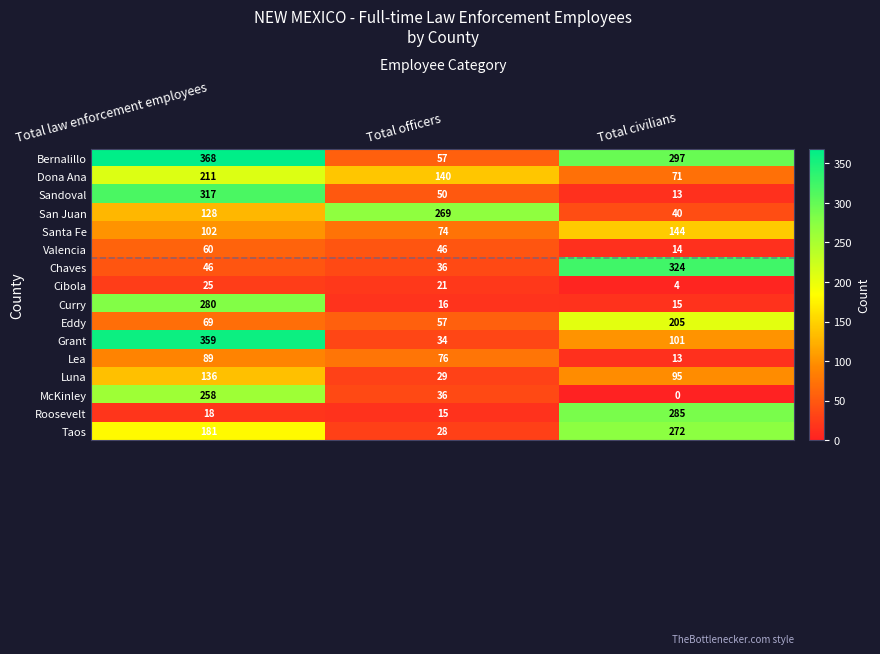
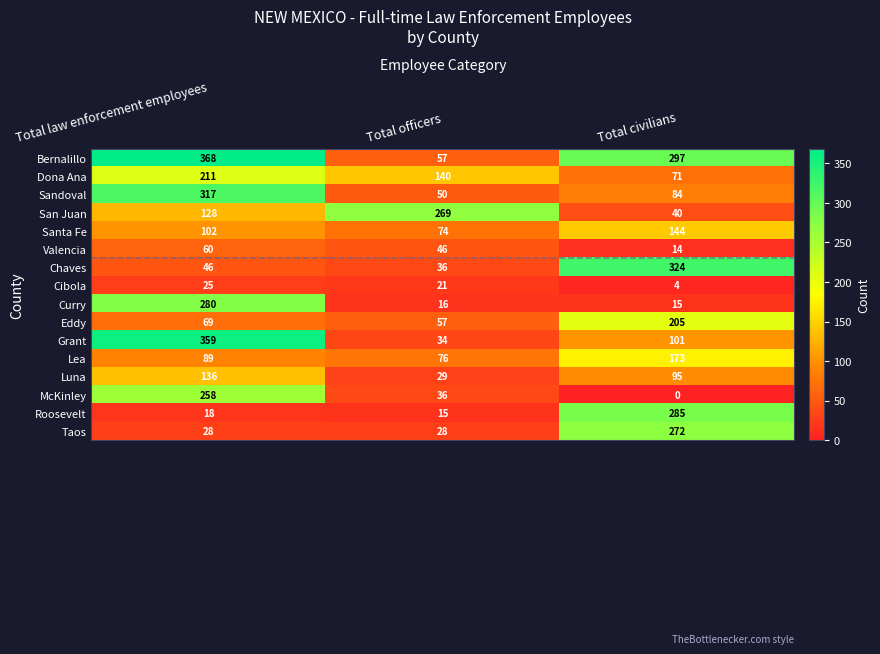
  {
    "Bernalillo": {
      "Total law enforcement employees": 368,
      "Total officers": 57,
      "Total civilians": 297
    },
    "Dona Ana": {
      "Total law enforcement employees": 211,
      "Total officers": 140,
      "Total civilians": 71
    },
    "Sandoval": {
      "Total law enforcement employees": 317,
      "Total officers": 50,
-     "Total civilians": 13
+     "Total civilians": 84
    },
    "San Juan": {
      "Total law enforcement employees": 128,
      "Total officers": 269,
      "Total civilians": 40
    },
    "Santa Fe": {
      "Total law enforcement employees": 102,
      "Total officers": 74,
      "Total civilians": 144
    },
    "Valencia": {
      "Total law enforcement employees": 60,
      "Total officers": 46,
      "Total civilians": 14
    },
    "Chaves": {
      "Total law enforcement employees": 46,
      "Total officers": 36,
      "Total civilians": 324
    },
    "Cibola": {
      "Total law enforcement employees": 25,
      "Total officers": 21,
      "Total civilians": 4
    },
    "Curry": {
      "Total law enforcement employees": 280,
      "Total officers": 16,
      "Total civilians": 15
    },
    "Eddy": {
      "Total law enforcement employees": 69,
      "Total officers": 57,
      "Total civilians": 205
    },
    "Grant": {
      "Total law enforcement employees": 359,
      "Total officers": 34,
      "Total civilians": 101
    },
    "Lea": {
      "Total law enforcement employees": 89,
      "Total officers": 76,
-     "Total civilians": 13
+     "Total civilians": 173
    },
    "Luna": {
      "Total law enforcement employees": 136,
      "Total officers": 29,
      "Total civilians": 95
    },
    "McKinley": {
      "Total law enforcement employees": 258,
      "Total officers": 36,
      "Total civilians": 0
    },
    "Roosevelt": {
      "Total law enforcement employees": 18,
      "Total officers": 15,
      "Total civilians": 285
    },
    "Taos": {
-     "Total law enforcement employees": 181,
+     "Total law enforcement employees": 28,
      "Total officers": 28,
      "Total civilians": 272
    }
  }
